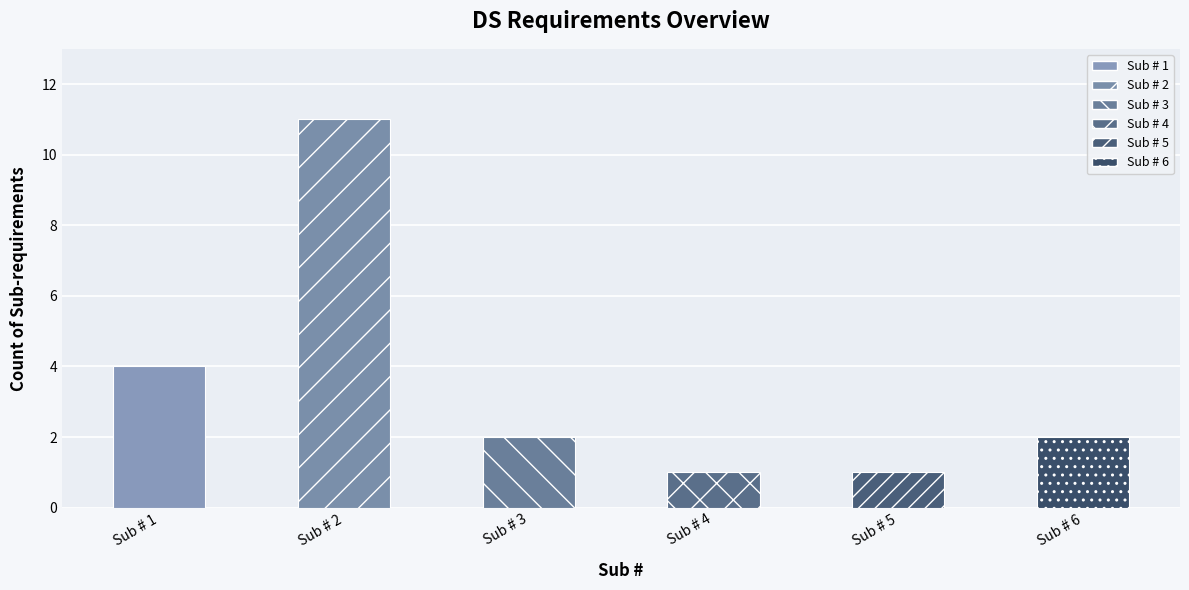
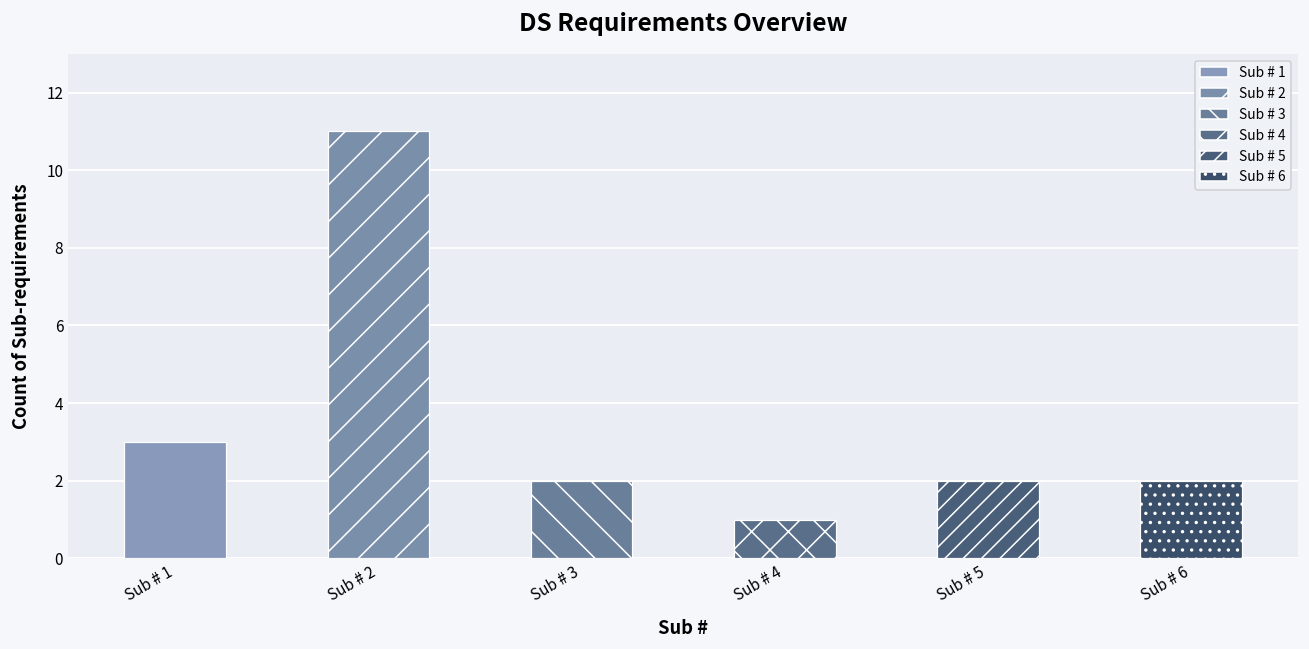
  {
-   "Sub # 1": 4,
+   "Sub # 1": 3,
    "Sub # 2": 11,
    "Sub # 3": 2,
    "Sub # 4": 1,
-   "Sub # 5": 1,
+   "Sub # 5": 2,
    "Sub # 6": 2
  }
